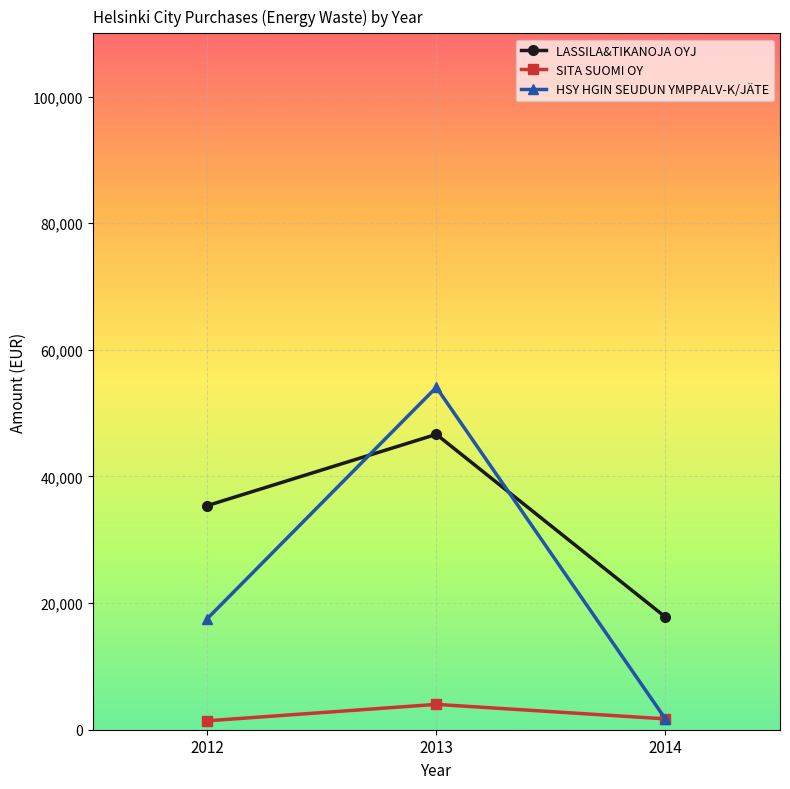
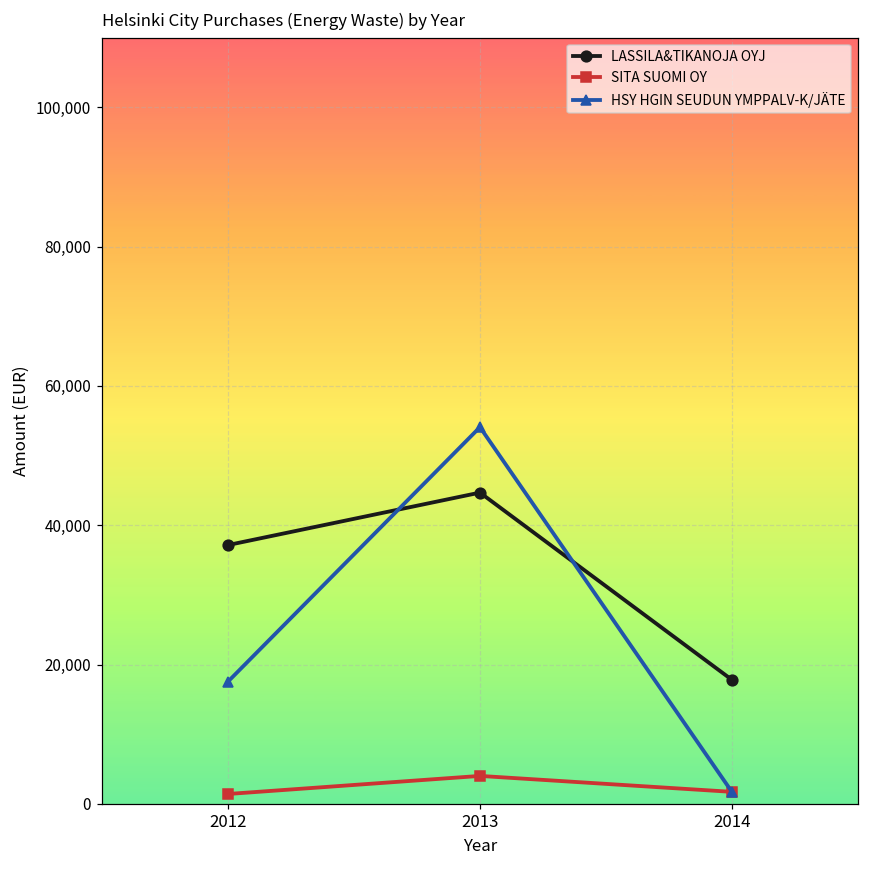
  {
    "LASSILA&TIKANOJA OYJ": {
-     "2012": "35,000",
-     "2013": "47,000",
+     "2012": "37,000",
+     "2013": "45,000",
      "2014": "18,000"
    },
    "SITA SUOMI OY": {
      "2012": "1,000",
      "2013": "4,000"
    },
    "HSY HGIN SEUDUN YMPPALV-K/JÄTE": {
      "2012": "18,000",
      "2013": "54,000"
    }
  }
